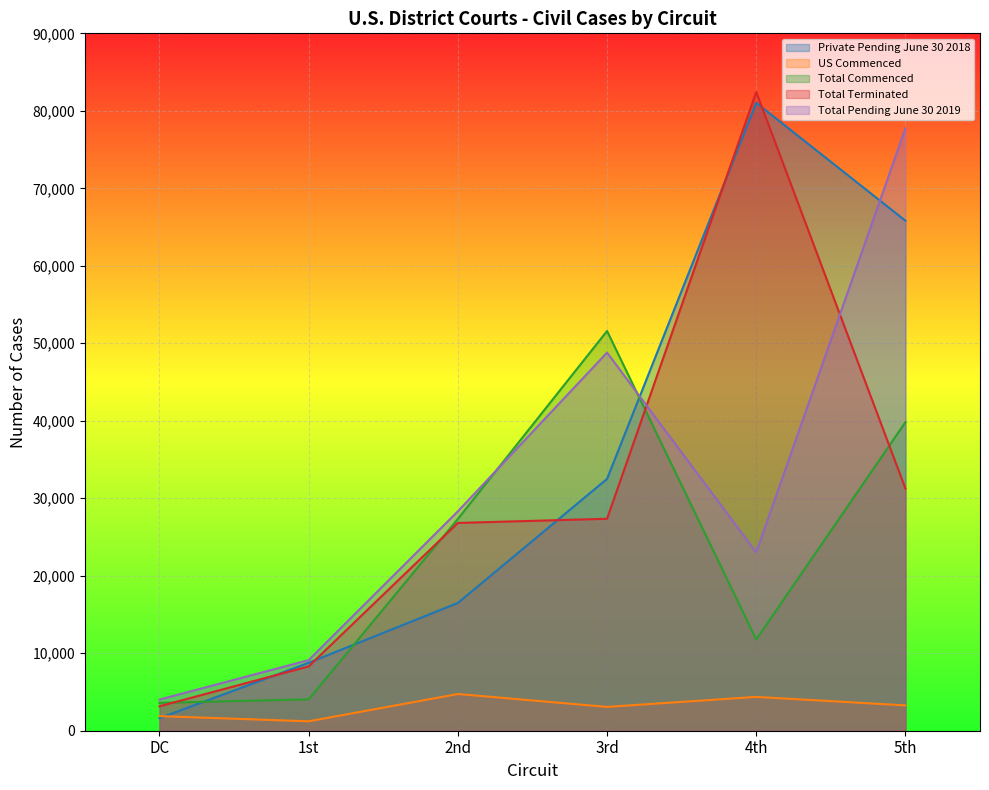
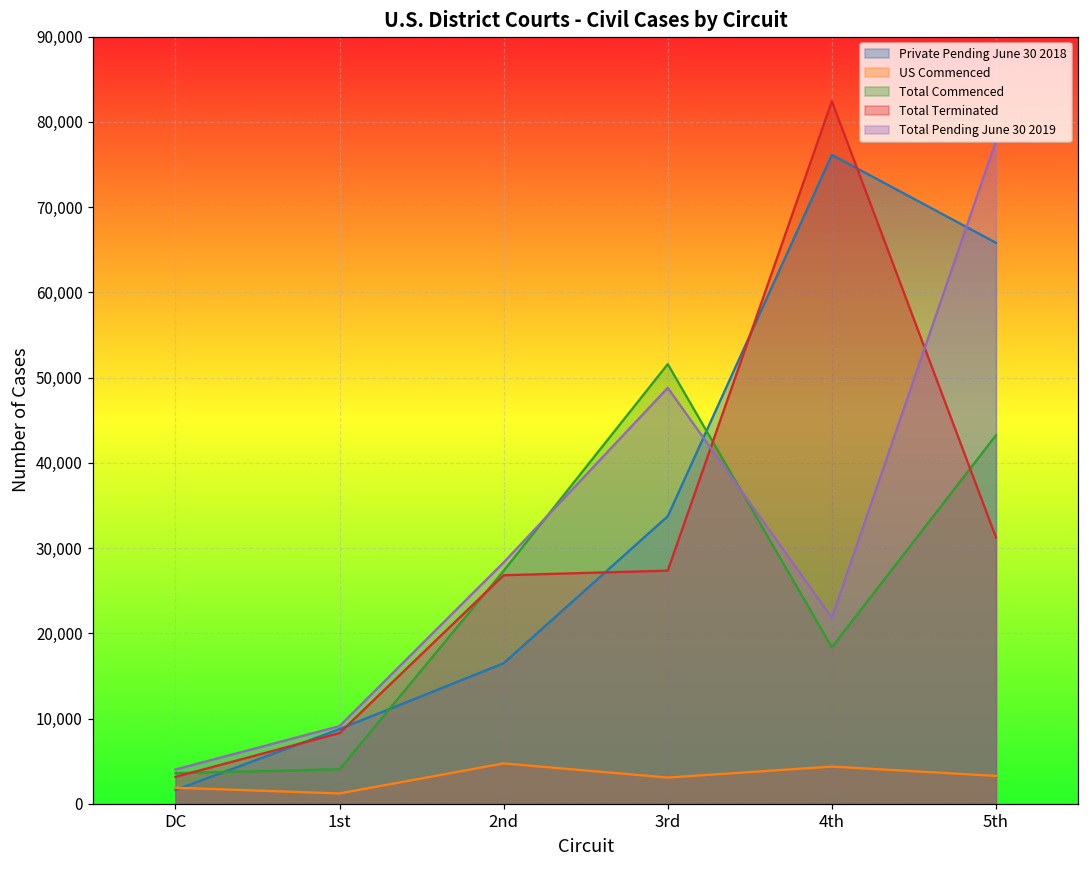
  {
    "Private Pending June 30 2018": {
      "1st": "9,000",
      "2nd": "16,000",
-     "3rd": "33,000",
-     "4th": "81,000",
+     "3rd": "34,000",
+     "4th": "76,000",
      "5th": "66,000"
    },
    "Total Commenced": {
      "DC": "4,000",
      "1st": "4,000",
      "2nd": "27,000",
      "3rd": "52,000",
-     "4th": "12,000",
-     "5th": "40,000"
+     "4th": "18,000",
+     "5th": "43,000"
    },
    "Total Pending June 30 2019": {
      "DC": "4,000",
      "1st": "9,000",
      "2nd": "28,000",
      "3rd": "49,000",
-     "4th": "23,000",
+     "4th": "22,000",
      "5th": "78,000"
    }
  }
